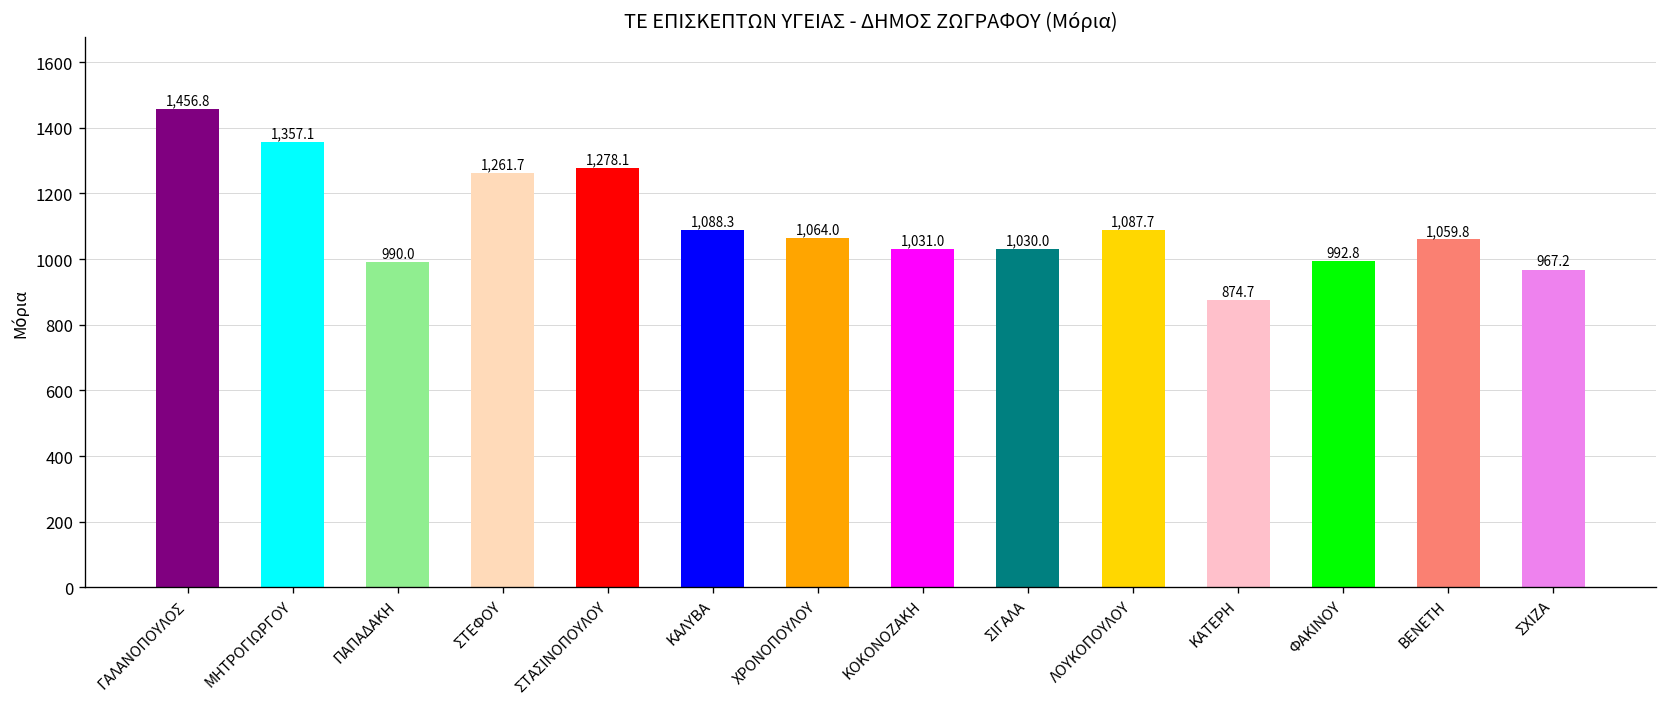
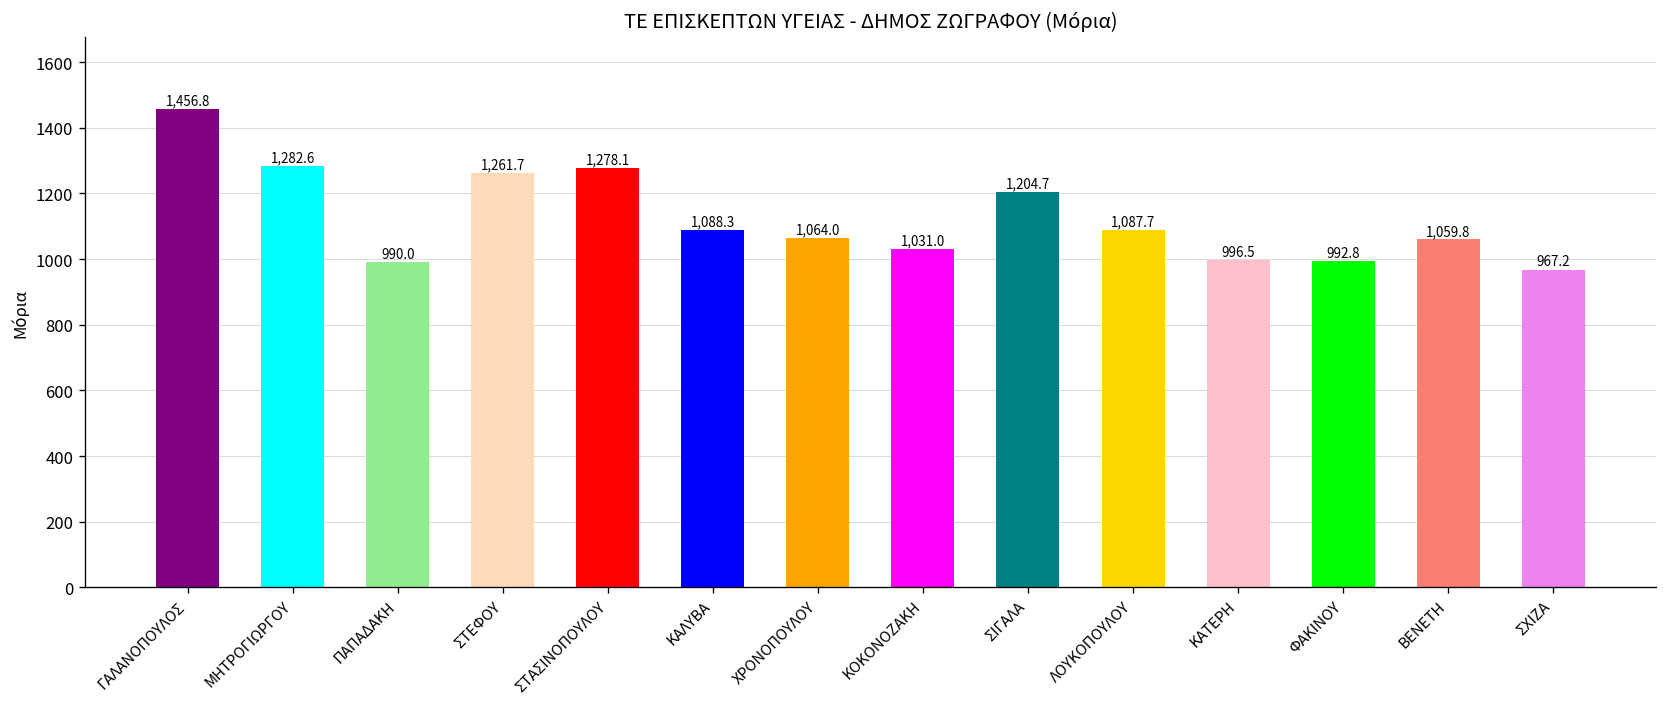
  {
    "ΓΑΛΑΝΟΠΟΥΛΟΣ": "1,456.8",
-   "ΜΗΤΡΟΓΙΩΡΓΟΥ": "1,357.1",
+   "ΜΗΤΡΟΓΙΩΡΓΟΥ": "1,282.6",
    "ΠΑΠΑΔΑΚΗ": "990.0",
    "ΣΤΕΦΟΥ": "1,261.7",
    "ΣΤΑΣΙΝΟΠΟΥΛΟΥ": "1,278.1",
    "ΚΑΛΥΒΑ": "1,088.3",
    "ΧΡΟΝΟΠΟΥΛΟΥ": "1,064.0",
    "ΚΟΚΟΝΟΖΑΚΗ": "1,031.0",
-   "ΣΙΓΑΛΑ": "1,030.0",
+   "ΣΙΓΑΛΑ": "1,204.7",
    "ΛΟΥΚΟΠΟΥΛΟΥ": "1,087.7",
-   "ΚΑΤΕΡΗ": "874.7",
+   "ΚΑΤΕΡΗ": "996.5",
    "ΦΑΚΙΝΟΥ": "992.8",
    "ΒΕΝΕΤΗ": "1,059.8",
    "ΣΧΙΖΑ": "967.2"
  }
